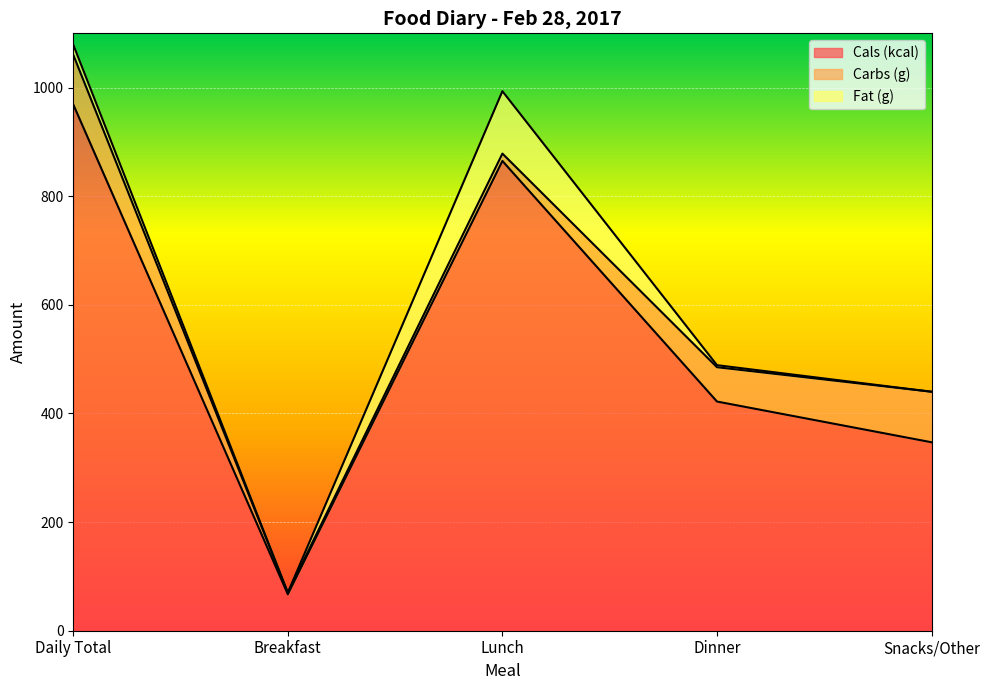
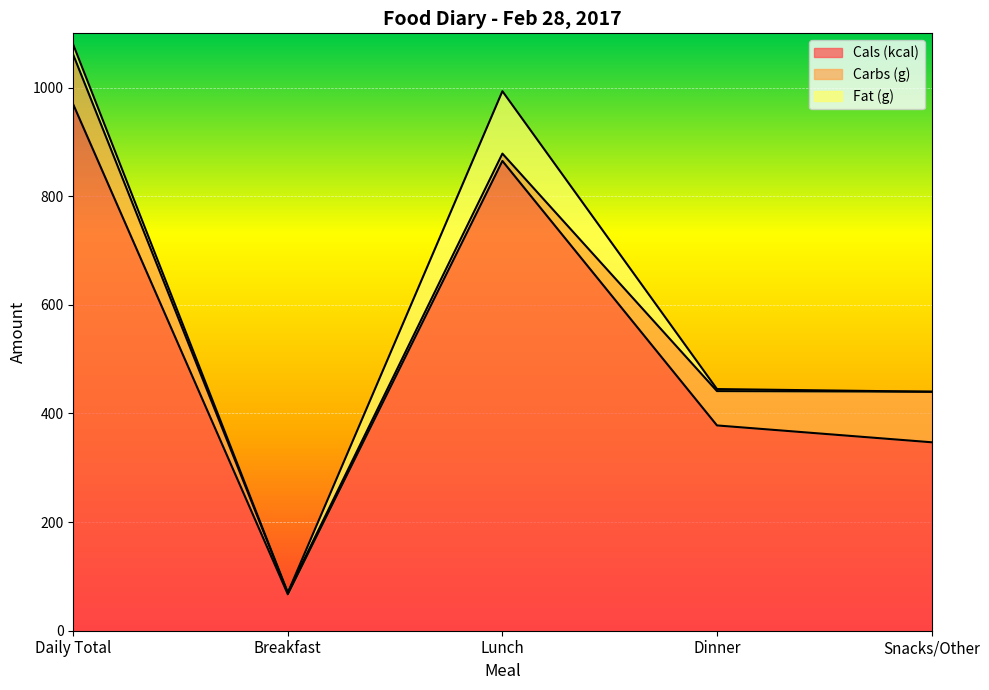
  {
    "Cals (kcal)": {
      "Daily Total": 970,
      "Lunch": 870,
-     "Dinner": 420,
+     "Dinner": 380,
      "Snacks/Other": 350
    },
    "Carbs (g)": {
      "Daily Total": 90,
      "Lunch": 10
    },
    "Fat (g)": {
      "Daily Total": 20,
      "Lunch": 110
    }
  }
